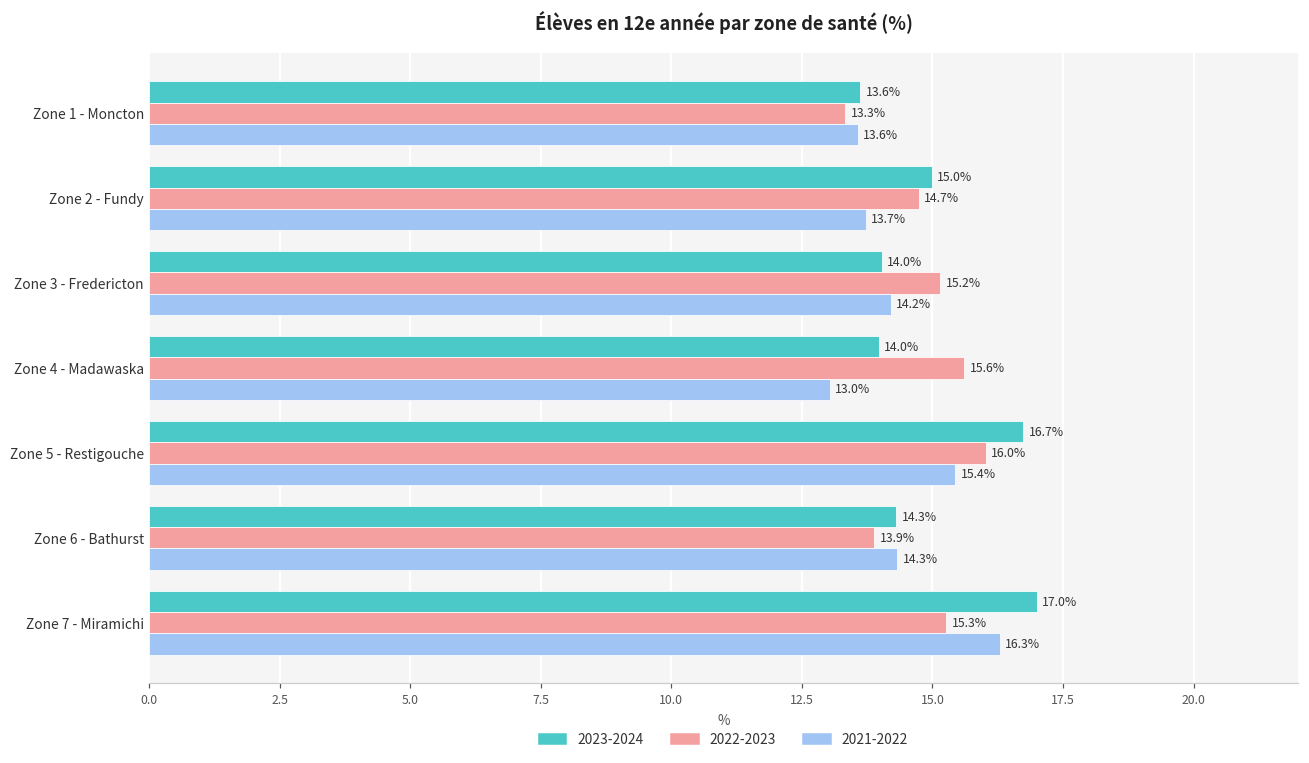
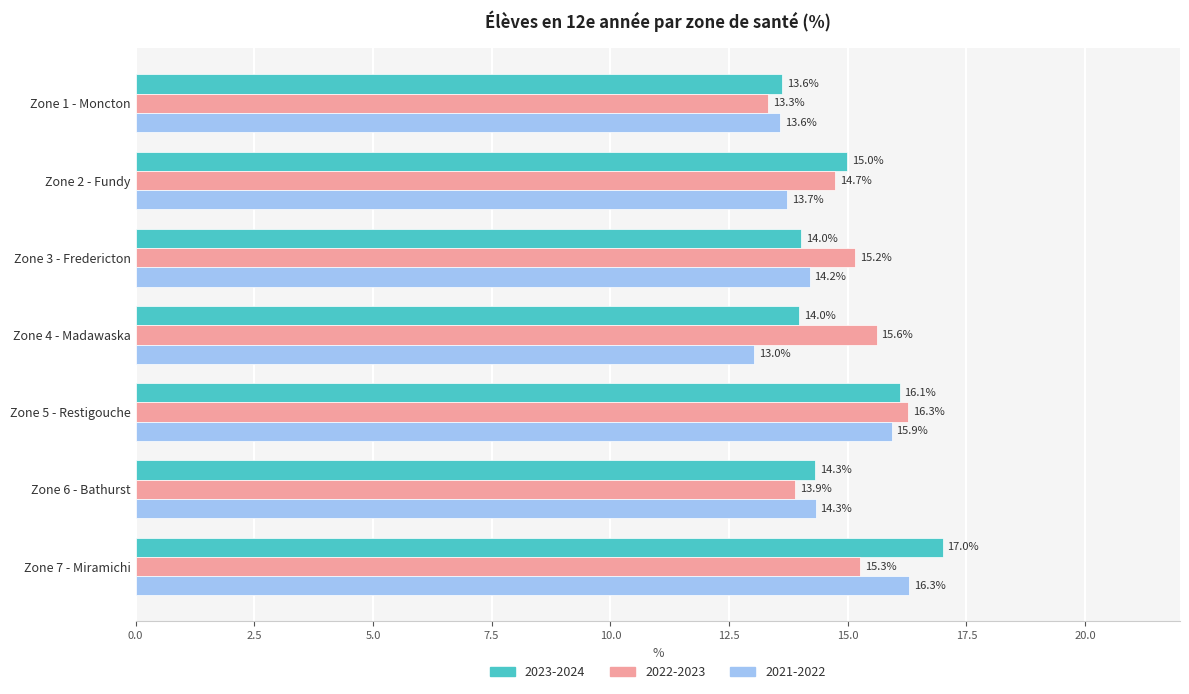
  {
    "2023-2024": {
      "Zone 1 - Moncton": "13.6%",
      "Zone 2 - Fundy": "15.0%",
      "Zone 3 - Fredericton": "14.0%",
      "Zone 4 - Madawaska": "14.0%",
-     "Zone 5 - Restigouche": "16.7%",
+     "Zone 5 - Restigouche": "16.1%",
      "Zone 6 - Bathurst": "14.3%",
      "Zone 7 - Miramichi": "17.0%"
    },
    "2022-2023": {
      "Zone 1 - Moncton": "13.3%",
      "Zone 2 - Fundy": "14.7%",
      "Zone 3 - Fredericton": "15.2%",
      "Zone 4 - Madawaska": "15.6%",
-     "Zone 5 - Restigouche": "16.0%",
+     "Zone 5 - Restigouche": "16.3%",
      "Zone 6 - Bathurst": "13.9%",
      "Zone 7 - Miramichi": "15.3%"
    },
    "2021-2022": {
      "Zone 1 - Moncton": "13.6%",
      "Zone 2 - Fundy": "13.7%",
      "Zone 3 - Fredericton": "14.2%",
      "Zone 4 - Madawaska": "13.0%",
-     "Zone 5 - Restigouche": "15.4%",
+     "Zone 5 - Restigouche": "15.9%",
      "Zone 6 - Bathurst": "14.3%",
      "Zone 7 - Miramichi": "16.3%"
    }
  }
